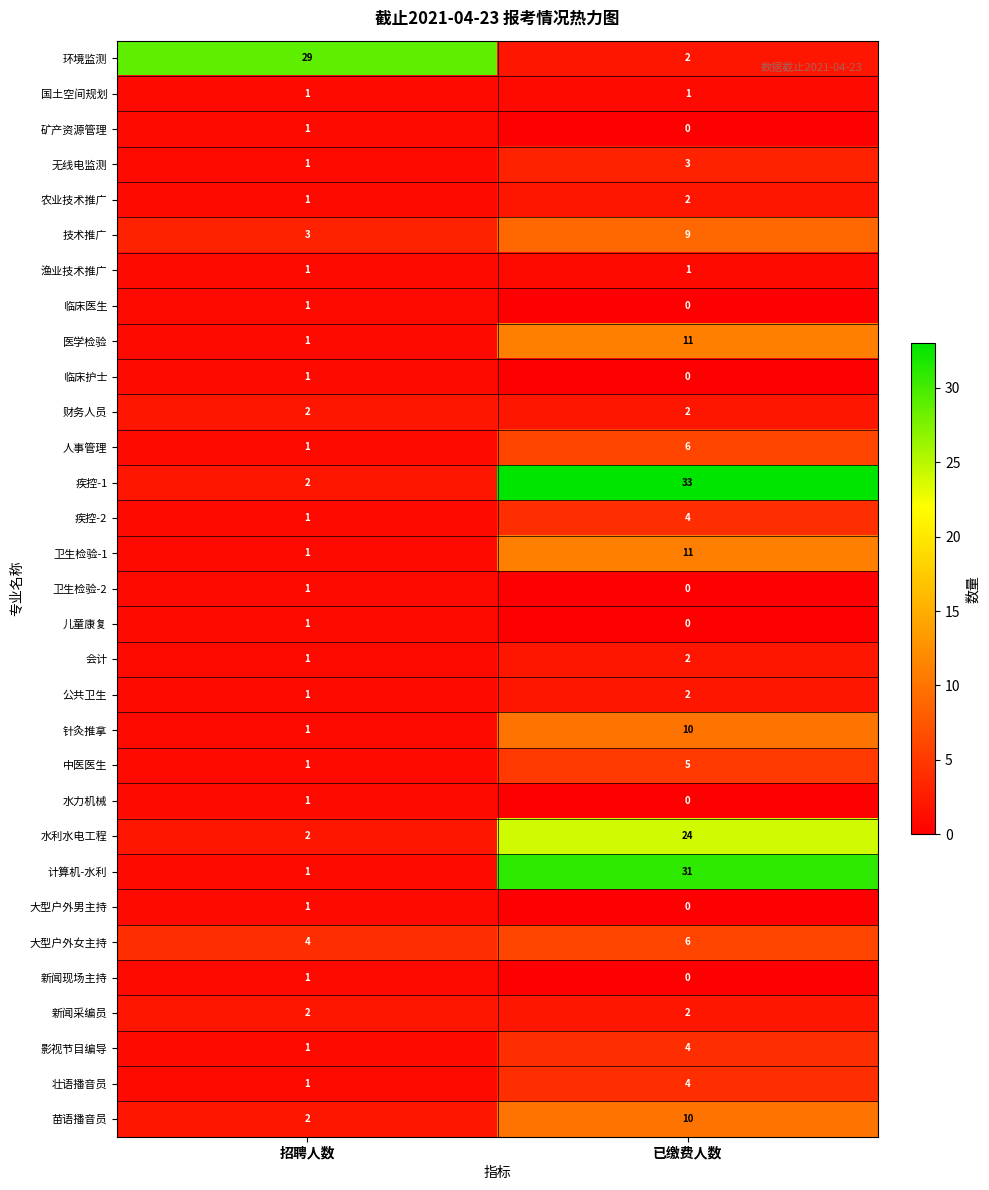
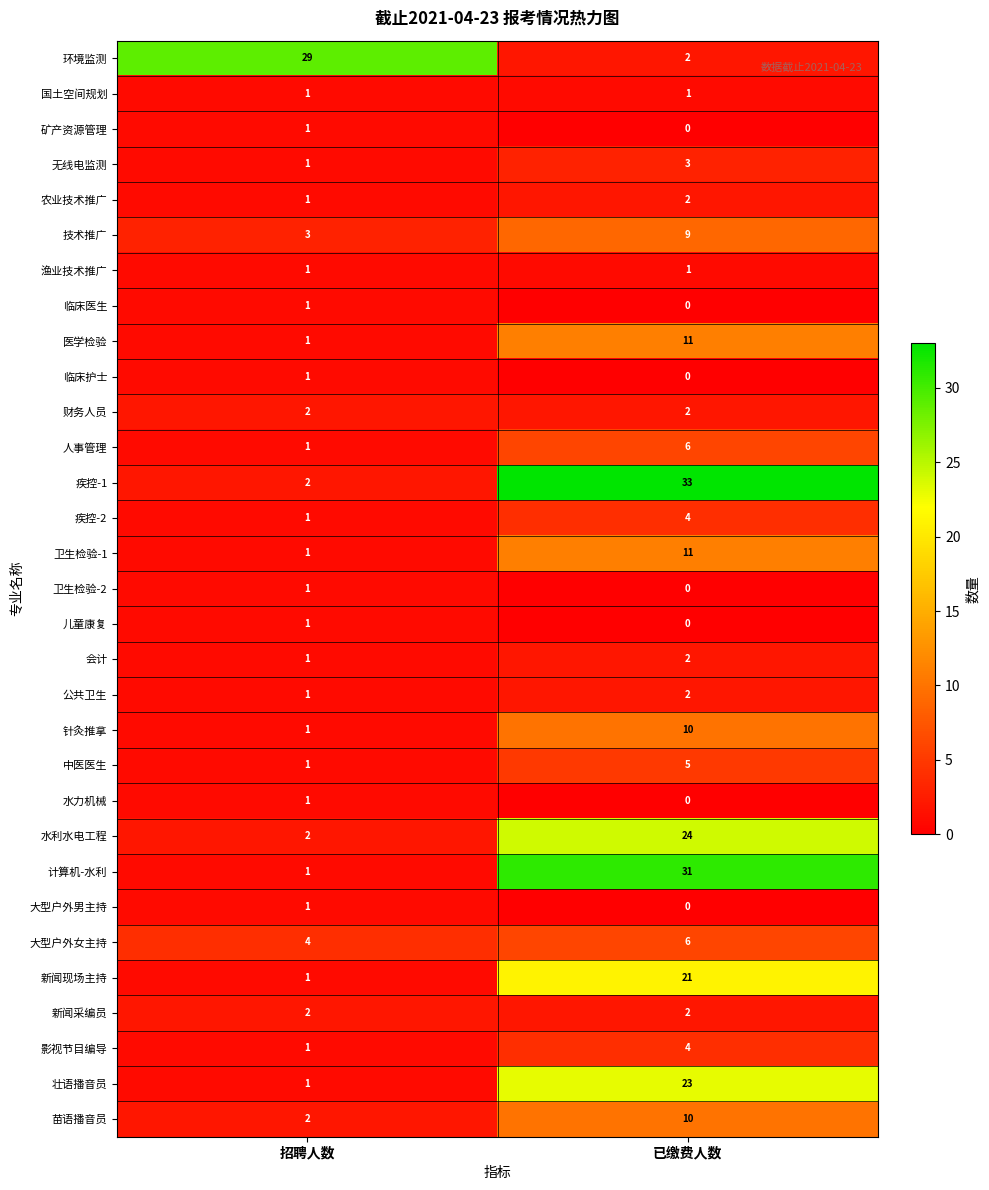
  {
    "环境监测": {
      "招聘人数": 29
    },
    "国土空间规划": {
      "招聘人数": 1,
      "已缴费人数": 1
    },
    "矿产资源管理": {
      "招聘人数": 1,
      "已缴费人数": 0
    },
    "无线电监测": {
      "招聘人数": 1,
      "已缴费人数": 3
    },
    "农业技术推广": {
      "招聘人数": 1,
      "已缴费人数": 2
    },
    "技术推广": {
      "招聘人数": 3,
      "已缴费人数": 9
    },
    "渔业技术推广": {
      "招聘人数": 1,
      "已缴费人数": 1
    },
    "临床医生": {
      "招聘人数": 1,
      "已缴费人数": 0
    },
    "医学检验": {
      "招聘人数": 1,
      "已缴费人数": 11
    },
    "临床护士": {
      "招聘人数": 1,
      "已缴费人数": 0
    },
    "财务人员": {
      "招聘人数": 2,
      "已缴费人数": 2
    },
    "人事管理": {
      "招聘人数": 1,
      "已缴费人数": 6
    },
    "疾控-1": {
      "招聘人数": 2,
      "已缴费人数": 33
    },
    "疾控-2": {
      "招聘人数": 1,
      "已缴费人数": 4
    },
    "卫生检验-1": {
      "招聘人数": 1,
      "已缴费人数": 11
    },
    "卫生检验-2": {
      "招聘人数": 1,
      "已缴费人数": 0
    },
    "儿童康复": {
      "招聘人数": 1,
      "已缴费人数": 0
    },
    "会计": {
      "招聘人数": 1,
      "已缴费人数": 2
    },
    "公共卫生": {
      "招聘人数": 1,
      "已缴费人数": 2
    },
    "针灸推拿": {
      "招聘人数": 1,
      "已缴费人数": 10
    },
    "中医医生": {
      "招聘人数": 1,
      "已缴费人数": 5
    },
    "水力机械": {
      "招聘人数": 1,
      "已缴费人数": 0
    },
    "水利水电工程": {
      "招聘人数": 2,
      "已缴费人数": 24
    },
    "计算机-水利": {
      "招聘人数": 1,
      "已缴费人数": 31
    },
    "大型户外男主持": {
      "招聘人数": 1,
      "已缴费人数": 0
    },
    "大型户外女主持": {
      "招聘人数": 4,
      "已缴费人数": 6
    },
    "新闻现场主持": {
      "招聘人数": 1,
-     "已缴费人数": 0
+     "已缴费人数": 21
    },
    "新闻采编员": {
      "招聘人数": 2,
      "已缴费人数": 2
    },
    "影视节目编导": {
      "招聘人数": 1,
      "已缴费人数": 4
    },
    "壮语播音员": {
      "招聘人数": 1,
-     "已缴费人数": 4
+     "已缴费人数": 23
    },
    "苗语播音员": {
      "招聘人数": 2,
      "已缴费人数": 10
    }
  }
